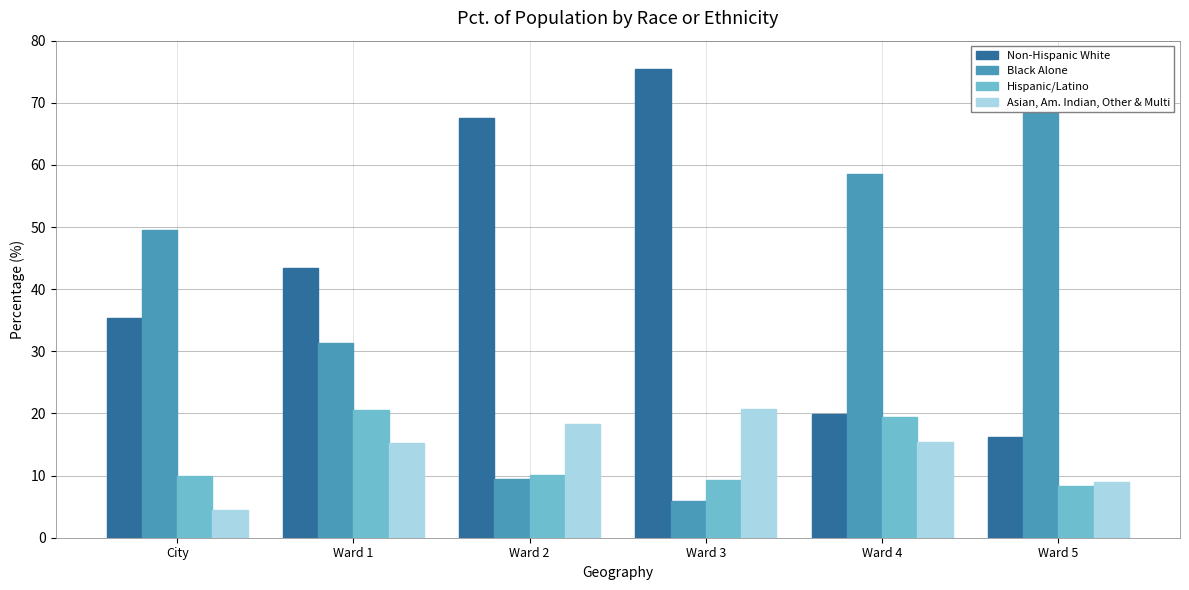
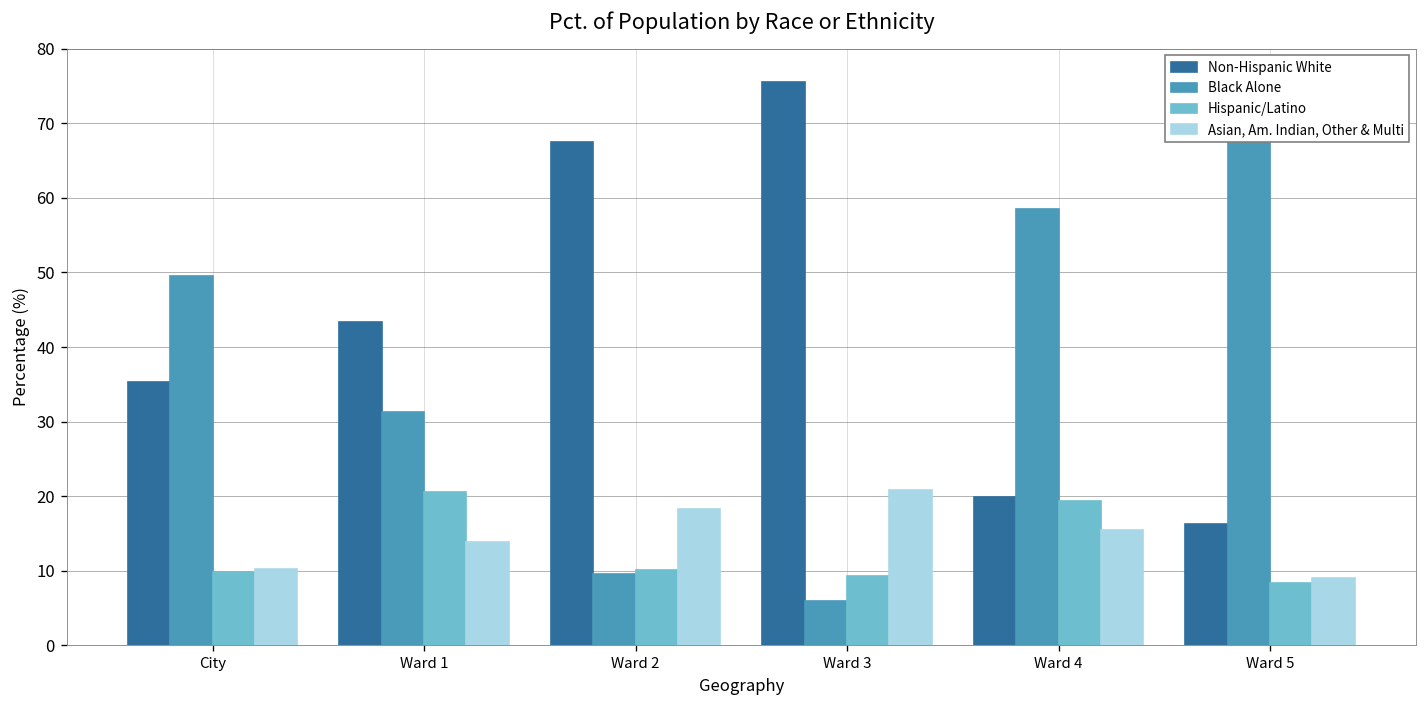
  {
    "Asian, Am. Indian, Other & Multi": {
-     "City": 5,
-     "Ward 1": 15,
+     "City": 10,
+     "Ward 1": 14,
      "Ward 2": 18,
      "Ward 3": 21,
      "Ward 4": 15,
      "Ward 5": 9
    }
  }
